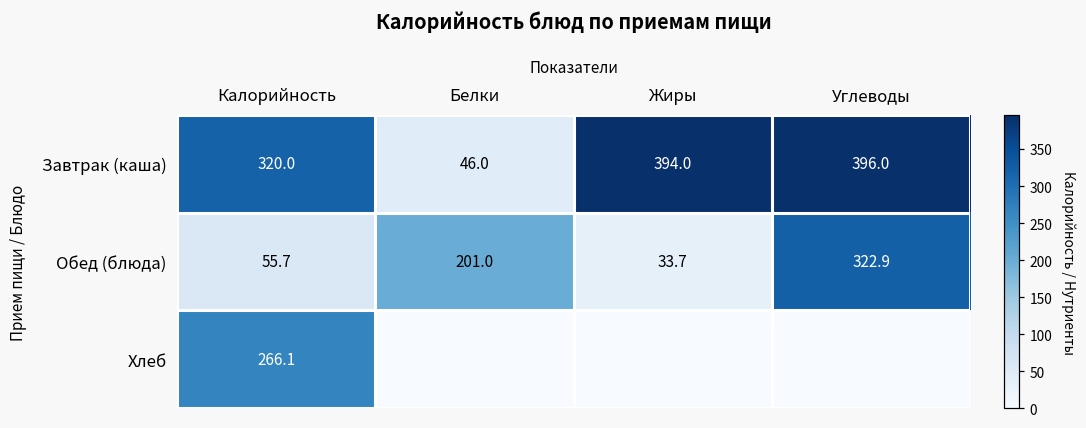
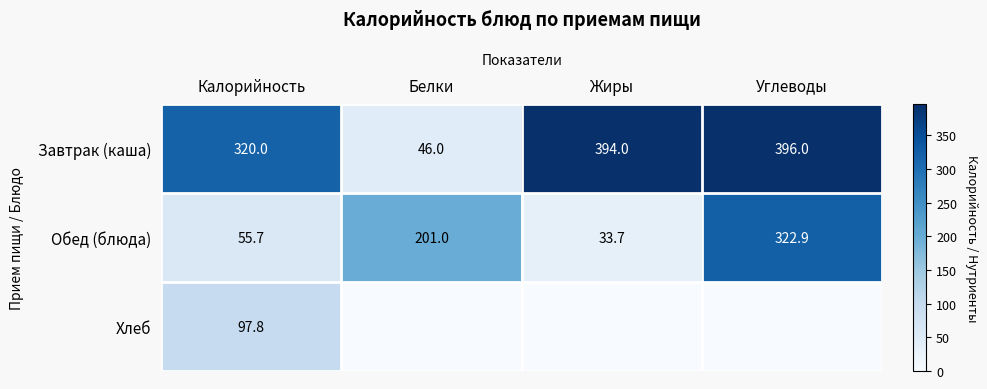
  {
    "Завтрак (каша)": {
      "Калорийность": 320.0,
      "Белки": 46.0,
      "Жиры": 394.0,
      "Углеводы": 396.0
    },
    "Обед (блюда)": {
      "Калорийность": 55.7,
      "Белки": 201.0,
      "Жиры": 33.7,
      "Углеводы": 322.9
    },
    "Хлеб": {
-     "Калорийность": 266.1
+     "Калорийность": 97.8
    }
  }
